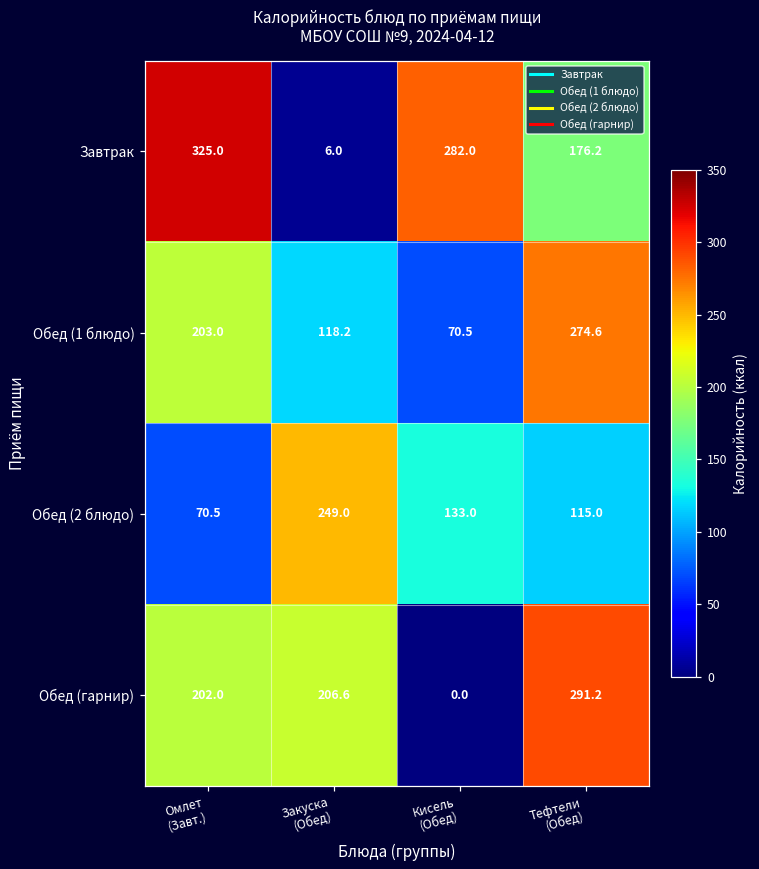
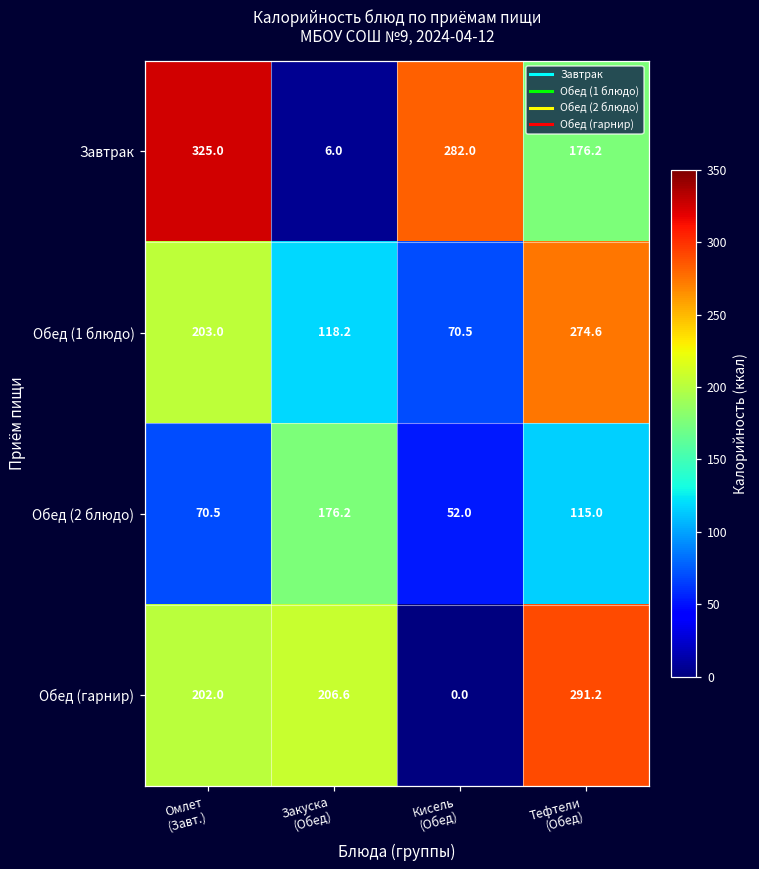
  {
    "Завтрак": {
      "Омлет (Завт.)": 325.0,
      "Закуска (Обед)": 6.0,
      "Кисель (Обед)": 282.0,
      "Тефтели (Обед)": 176.2
    },
    "Обед (1 блюдо)": {
      "Омлет (Завт.)": 203.0,
      "Закуска (Обед)": 118.2,
      "Кисель (Обед)": 70.5,
      "Тефтели (Обед)": 274.6
    },
    "Обед (2 блюдо)": {
      "Омлет (Завт.)": 70.5,
-     "Закуска (Обед)": 249.0,
-     "Кисель (Обед)": 133.0,
+     "Закуска (Обед)": 176.2,
+     "Кисель (Обед)": 52.0,
      "Тефтели (Обед)": 115.0
    },
    "Обед (гарнир)": {
      "Омлет (Завт.)": 202.0,
      "Закуска (Обед)": 206.6,
      "Кисель (Обед)": 0.0,
      "Тефтели (Обед)": 291.2
    }
  }
